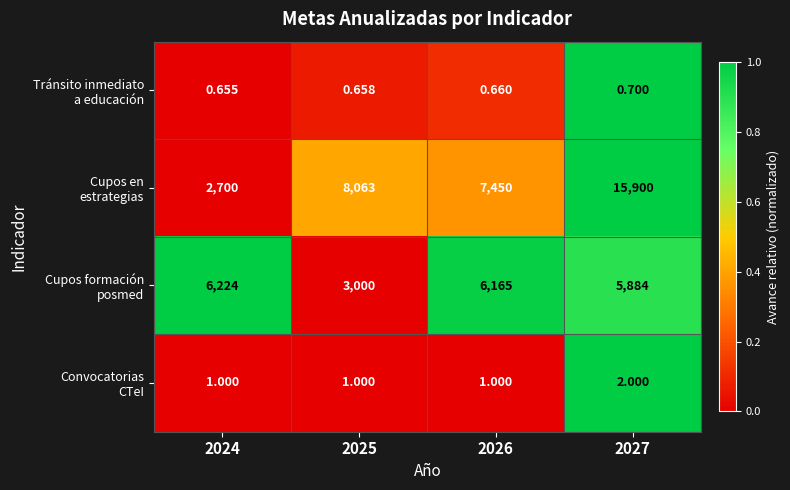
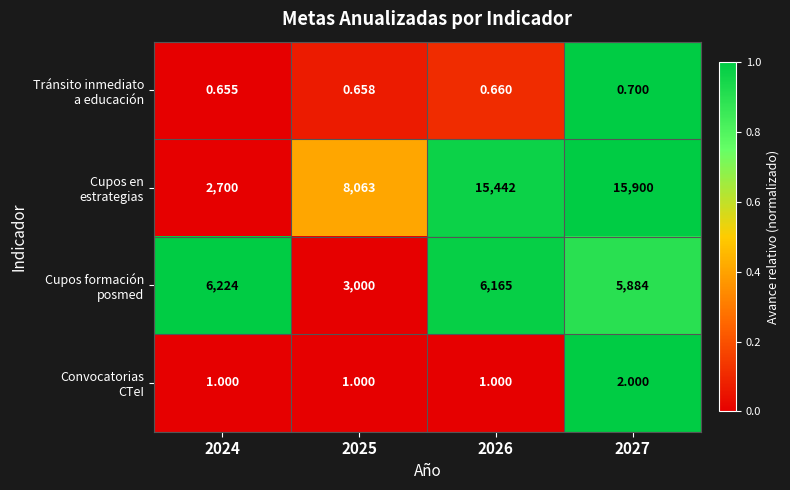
  {
    "Tránsito inmediato a educación": {
      "2024": "0.655",
      "2025": "0.658",
      "2026": "0.660",
      "2027": "0.700"
    },
    "Cupos en estrategias": {
      "2024": "2,700",
      "2025": "8,063",
-     "2026": "7,450",
+     "2026": "15,442",
      "2027": "15,900"
    },
    "Cupos formación posmed": {
      "2024": "6,224",
      "2025": "3,000",
      "2026": "6,165",
      "2027": "5,884"
    },
    "Convocatorias CTeI": {
      "2024": "1.000",
      "2025": "1.000",
      "2026": "1.000",
      "2027": "2.000"
    }
  }
